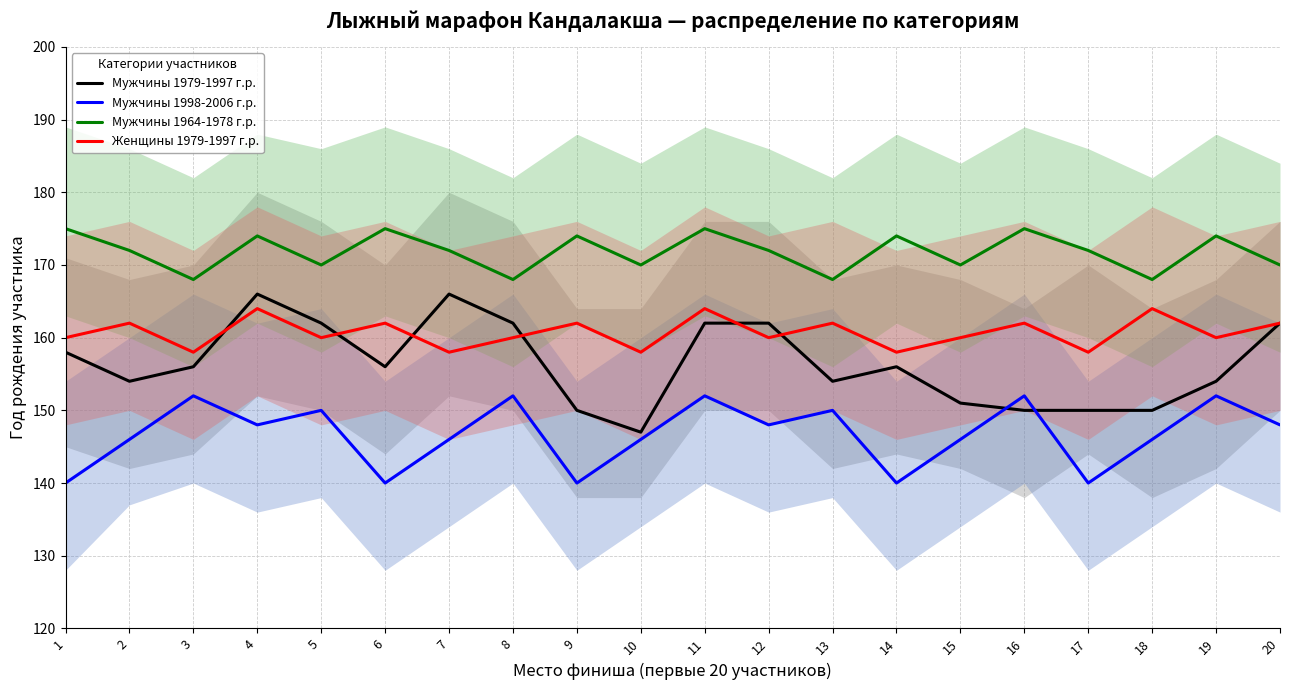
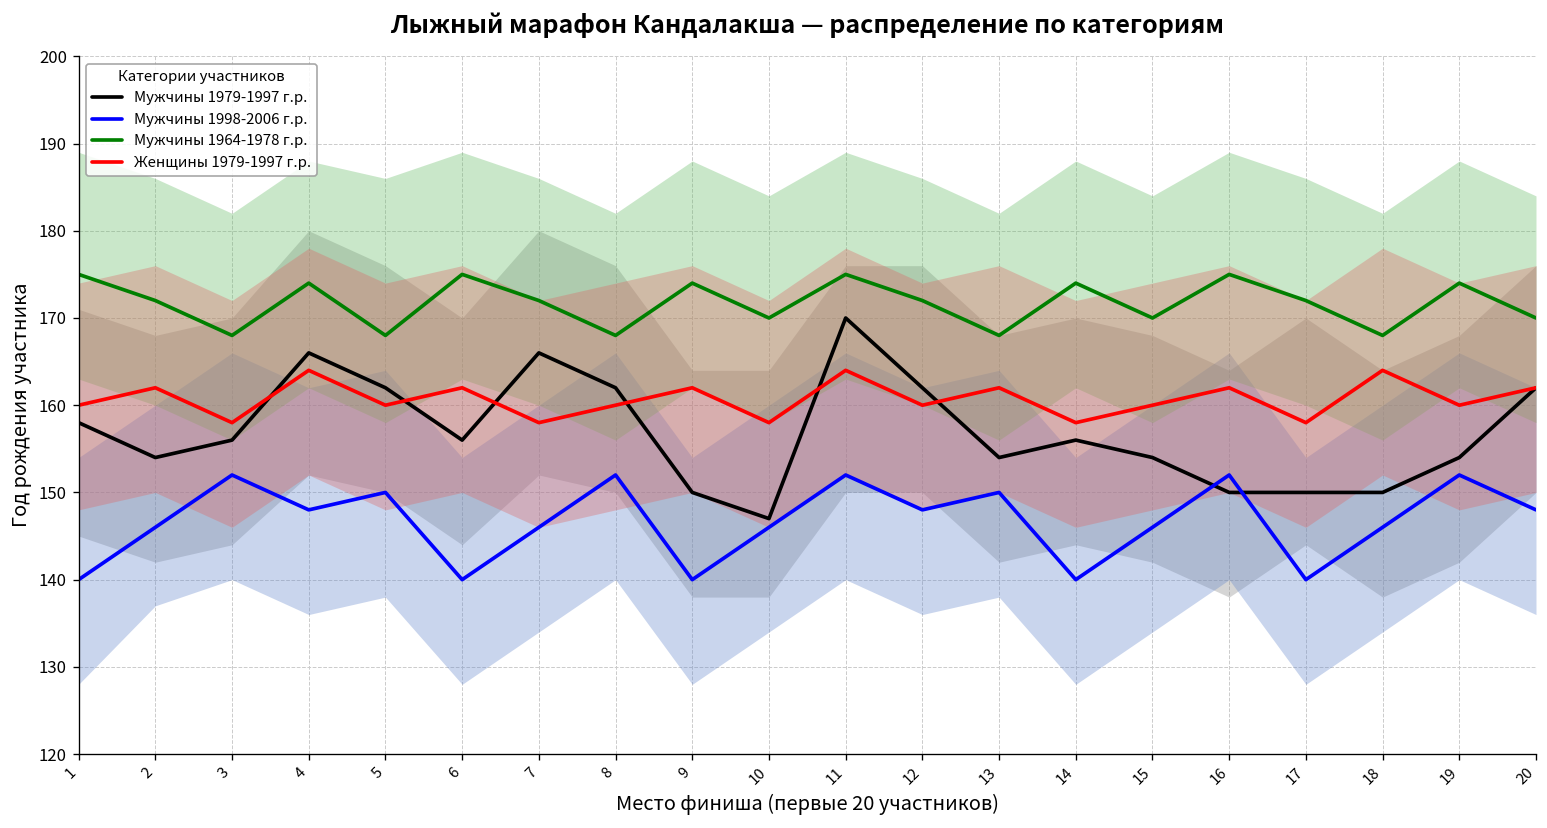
  {
    "Мужчины 1979-1997 г.р.": {
      "1": 158,
      "2": 154,
      "3": 156,
      "4": 166,
      "5": 162,
      "6": 156,
      "7": 166,
      "8": 162,
      "9": 150,
      "10": 147,
-     "11": 162,
+     "11": 170,
      "13": 154,
      "14": 156,
-     "15": 151,
+     "15": 154,
      "16": 150,
      "17": 150,
      "18": 150,
      "19": 154
    },
    "Мужчины 1998-2006 г.р.": {
      "1": 140,
      "2": 146,
      "3": 152,
      "4": 148,
      "5": 150,
      "6": 140,
      "7": 146,
      "8": 152,
      "9": 140,
      "10": 146,
      "11": 152,
      "12": 148,
      "13": 150,
      "14": 140,
      "15": 146,
      "16": 152,
      "17": 140,
      "18": 146,
      "19": 152,
      "20": 148
    },
    "Мужчины 1964-1978 г.р.": {
      "1": 175,
      "2": 172,
      "3": 168,
      "4": 174,
-     "5": 170,
+     "5": 168,
      "6": 175,
      "8": 168,
      "9": 174,
      "10": 170,
      "11": 175,
      "12": 172,
      "14": 174,
      "15": 170,
      "16": 175,
      "18": 168,
      "20": 170
    },
    "Женщины 1979-1997 г.р.": {
      "1": 160,
      "2": 162,
      "3": 158,
      "4": 164,
      "5": 160,
      "6": 162,
      "7": 158,
      "8": 160,
      "9": 162,
      "10": 158,
      "11": 164,
      "12": 160,
      "13": 162,
      "14": 158,
      "16": 162,
      "17": 158,
      "19": 160
    }
  }
